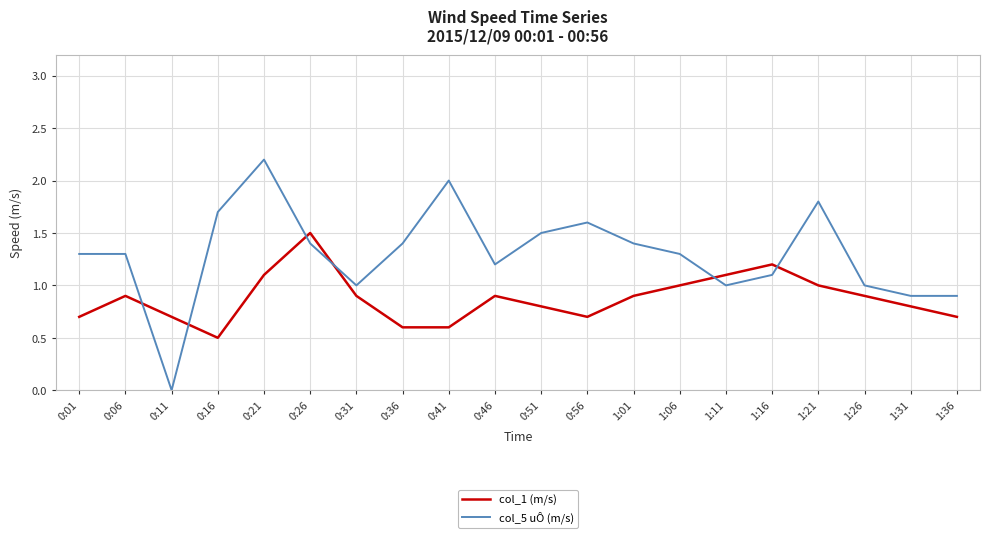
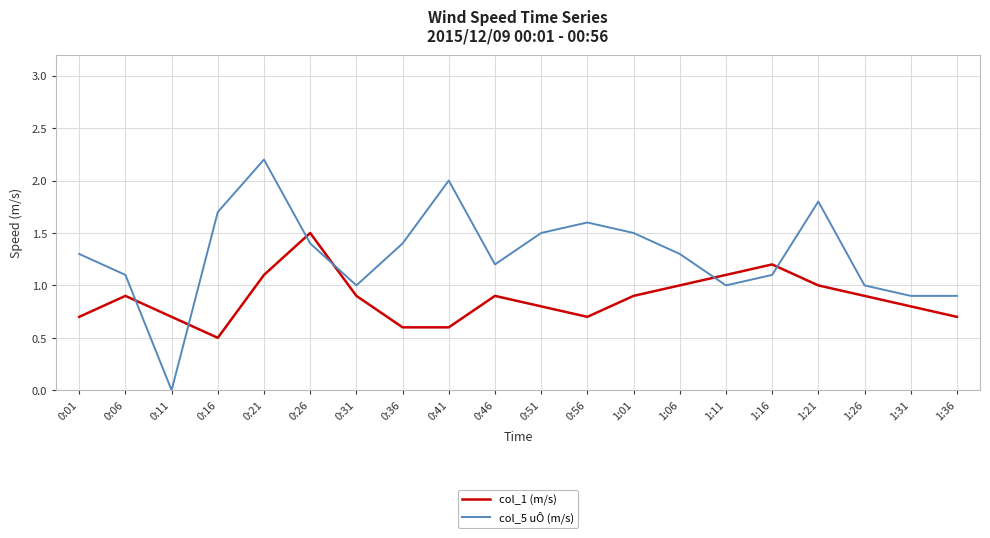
  {
    "col_1 (m/s)": {
      "0:01": 0.7,
      "0:06": 0.9,
      "0:11": 0.7,
      "0:16": 0.5,
      "0:21": 1.1,
      "0:26": 1.5,
      "0:31": 0.9,
      "0:36": 0.6,
      "0:41": 0.6,
      "0:46": 0.9,
      "0:51": 0.8,
      "0:56": 0.7,
      "1:01": 0.9,
      "1:06": 1.0,
      "1:11": 1.1,
      "1:16": 1.2,
      "1:21": 1.0,
      "1:26": 0.9,
      "1:31": 0.8,
      "1:36": 0.7
    },
    "col_5 uÔ (m/s)": {
      "0:01": 1.3,
-     "0:06": 1.3,
+     "0:06": 1.1,
      "0:11": 0.0,
      "0:16": 1.7,
      "0:21": 2.2,
      "0:26": 1.4,
      "0:31": 1.0,
      "0:36": 1.4,
      "0:41": 2.0,
      "0:46": 1.2,
      "0:51": 1.5,
      "0:56": 1.6,
-     "1:01": 1.4,
+     "1:01": 1.5,
      "1:06": 1.3,
      "1:11": 1.0,
      "1:16": 1.1,
      "1:21": 1.8,
      "1:26": 1.0,
      "1:31": 0.9,
      "1:36": 0.9
    }
  }
